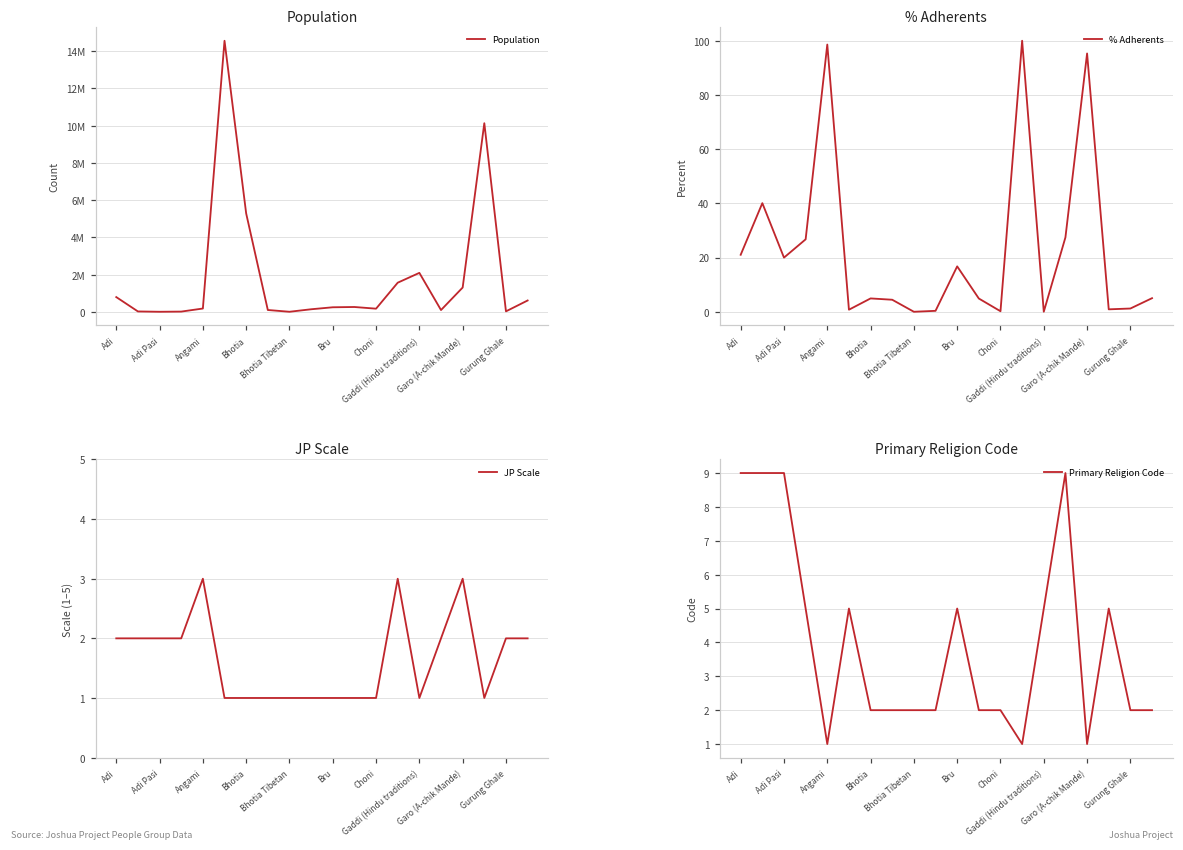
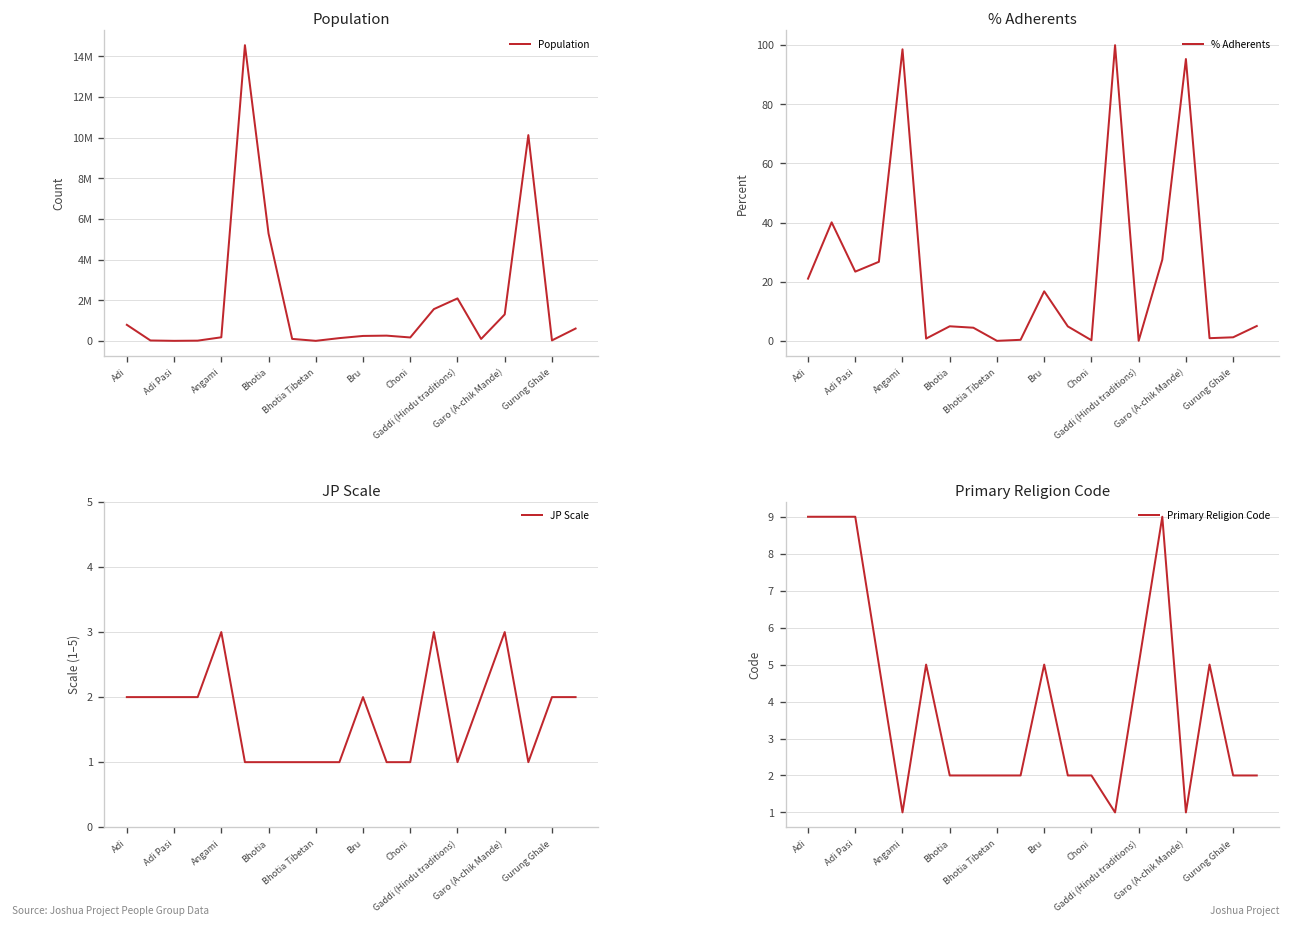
  {
    "Population": {
      "Adi": 800000,
      "Adi Pasi": 0,
      "Angami": 200000,
      "Bhotia": 5300000,
      "Bhotia Tibetan": 0,
      "Bru": 200000,
      "Choni": 200000,
      "Gaddi (Hindu traditions)": 2100000,
      "Garo (A-chik Mande)": 1300000,
      "Gurung Ghale": 0
    },
    "% Adherents": {
      "Adi": 21,
-     "Adi Pasi": 20,
+     "Adi Pasi": 23,
      "Angami": 99,
      "Bhotia": 5,
      "Bhotia Tibetan": 0,
      "Bru": 17,
      "Choni": 0,
      "Gaddi (Hindu traditions)": 0,
      "Garo (A-chik Mande)": 95,
      "Gurung Ghale": 1
    },
    "JP Scale": {
      "Adi": 2,
      "Adi Pasi": 2,
      "Angami": 3,
      "Bhotia": 1,
      "Bhotia Tibetan": 1,
-     "Bru": 1,
+     "Bru": 2,
      "Choni": 1,
      "Gaddi (Hindu traditions)": 1,
      "Garo (A-chik Mande)": 3,
      "Gurung Ghale": 2
    },
    "Primary Religion Code": {
      "Adi": 9.0,
      "Adi Pasi": 9.0,
      "Angami": 1.0,
      "Bhotia": 2.0,
      "Bhotia Tibetan": 2.0,
      "Bru": 5.0,
      "Choni": 2.0,
      "Gaddi (Hindu traditions)": 5.0,
      "Garo (A-chik Mande)": 1.0,
      "Gurung Ghale": 2.0
    }
  }
